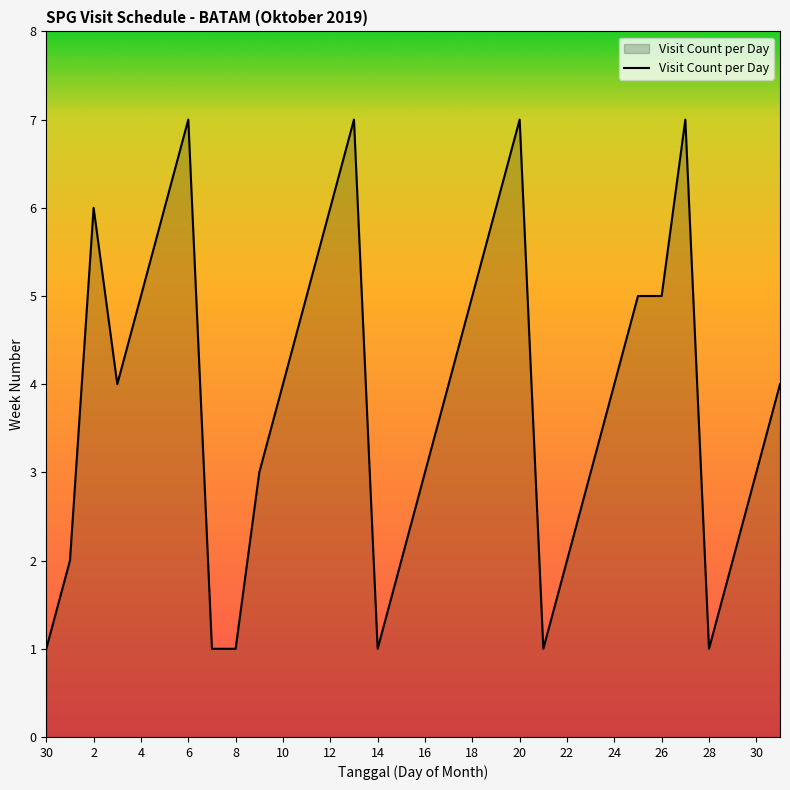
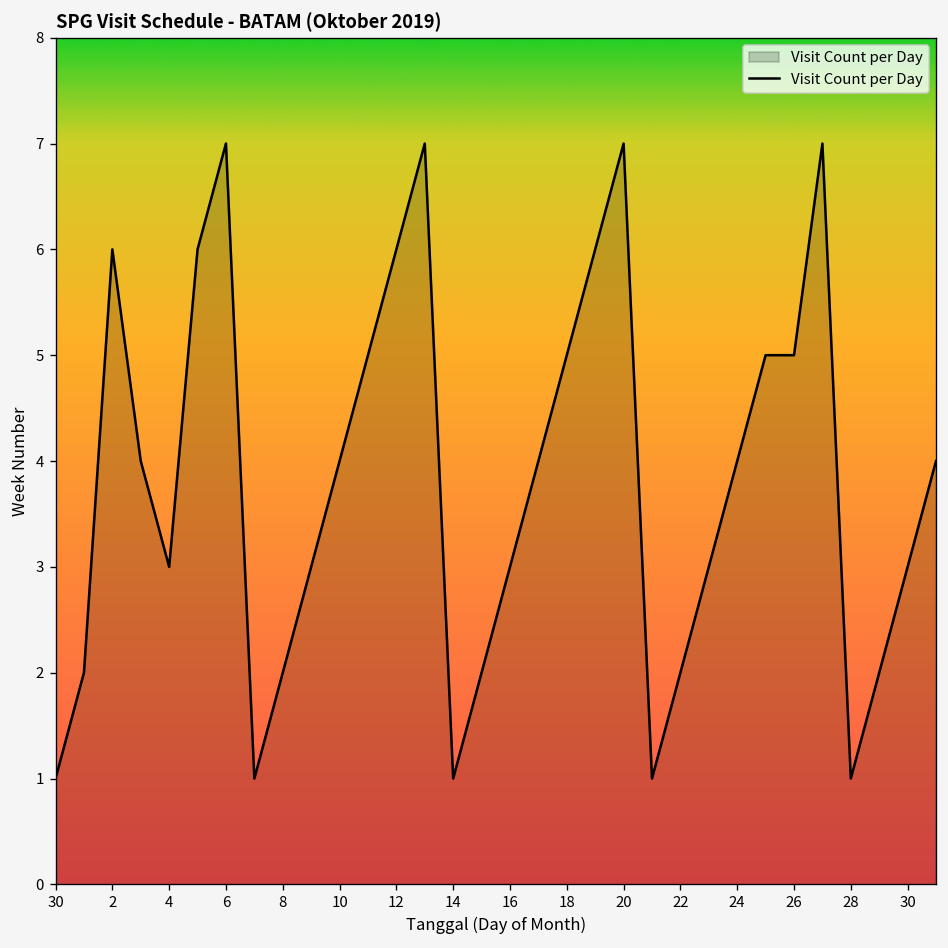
  {
    "2": 6,
-   "4": 5,
+   "4": 3,
    "6": 7,
-   "8": 1,
+   "8": 2,
    "10": 4,
    "12": 6,
    "14": 1,
    "16": 3,
    "18": 5,
    "20": 7,
    "22": 2,
    "24": 4,
    "26": 5,
    "28": 1
  }
